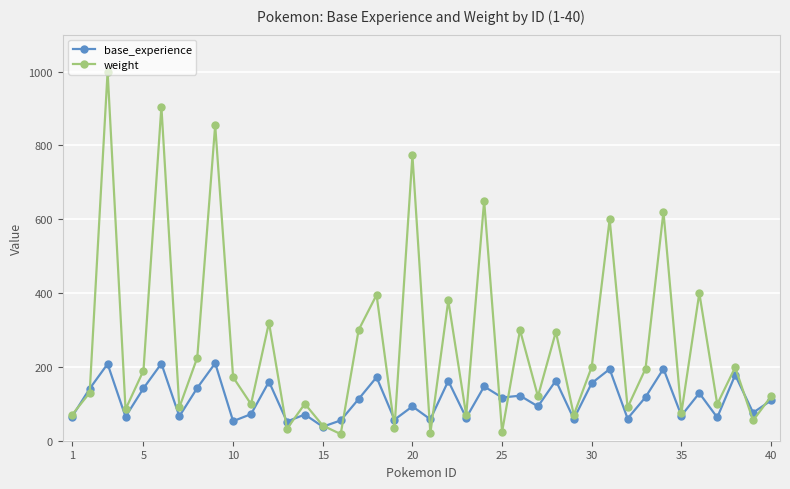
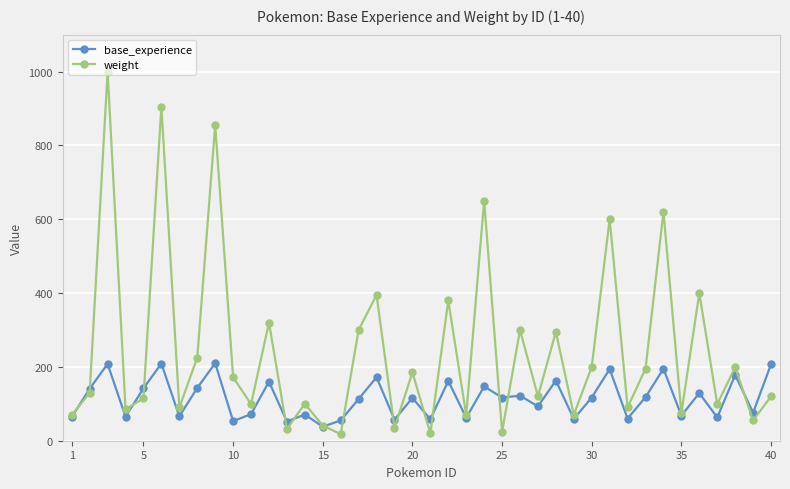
  {
    "base_experience": {
      "5": 140,
      "10": 50,
-     "20": 90,
+     "20": 120,
      "25": 120,
-     "30": 160,
+     "30": 120,
      "35": 70,
-     "40": 110
+     "40": 210
    },
    "weight": {
-     "5": 190,
+     "5": 120,
      "10": 170,
-     "20": 770,
+     "20": 190,
      "25": 20,
      "30": 200,
      "35": 80,
      "40": 120
    }
  }
